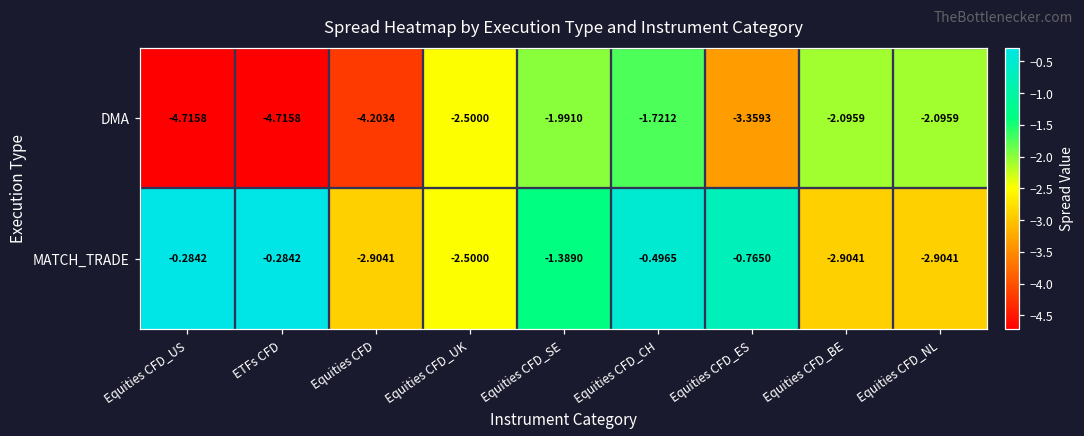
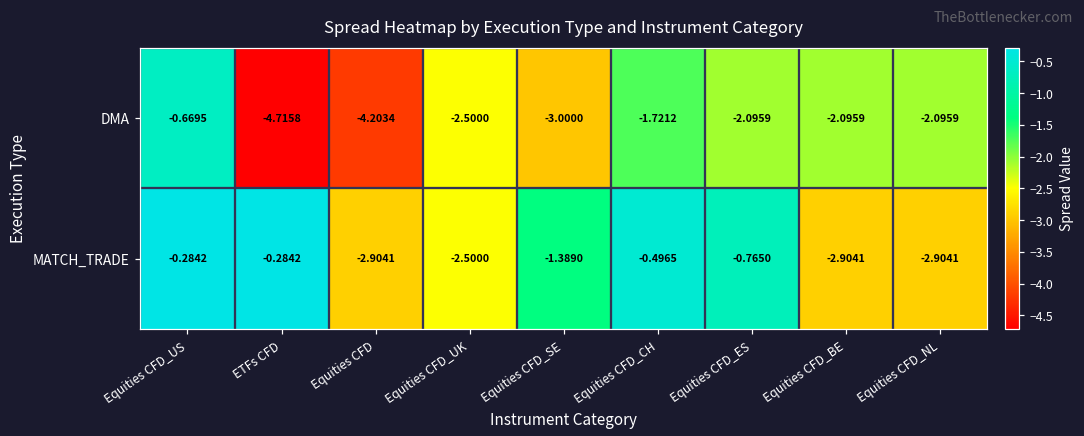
  {
    "DMA": {
-     "Equities CFD_US": -4.7158,
+     "Equities CFD_US": -0.6695,
      "ETFs CFD": -4.7158,
      "Equities CFD": -4.2034,
      "Equities CFD_UK": -2.5000,
-     "Equities CFD_SE": -1.9910,
+     "Equities CFD_SE": -3.0000,
      "Equities CFD_CH": -1.7212,
-     "Equities CFD_ES": -3.3593,
+     "Equities CFD_ES": -2.0959,
      "Equities CFD_BE": -2.0959,
      "Equities CFD_NL": -2.0959
    },
    "MATCH_TRADE": {
      "Equities CFD_US": -0.2842,
      "ETFs CFD": -0.2842,
      "Equities CFD": -2.9041,
      "Equities CFD_UK": -2.5000,
      "Equities CFD_SE": -1.3890,
      "Equities CFD_CH": -0.4965,
      "Equities CFD_ES": -0.7650,
      "Equities CFD_BE": -2.9041,
      "Equities CFD_NL": -2.9041
    }
  }
